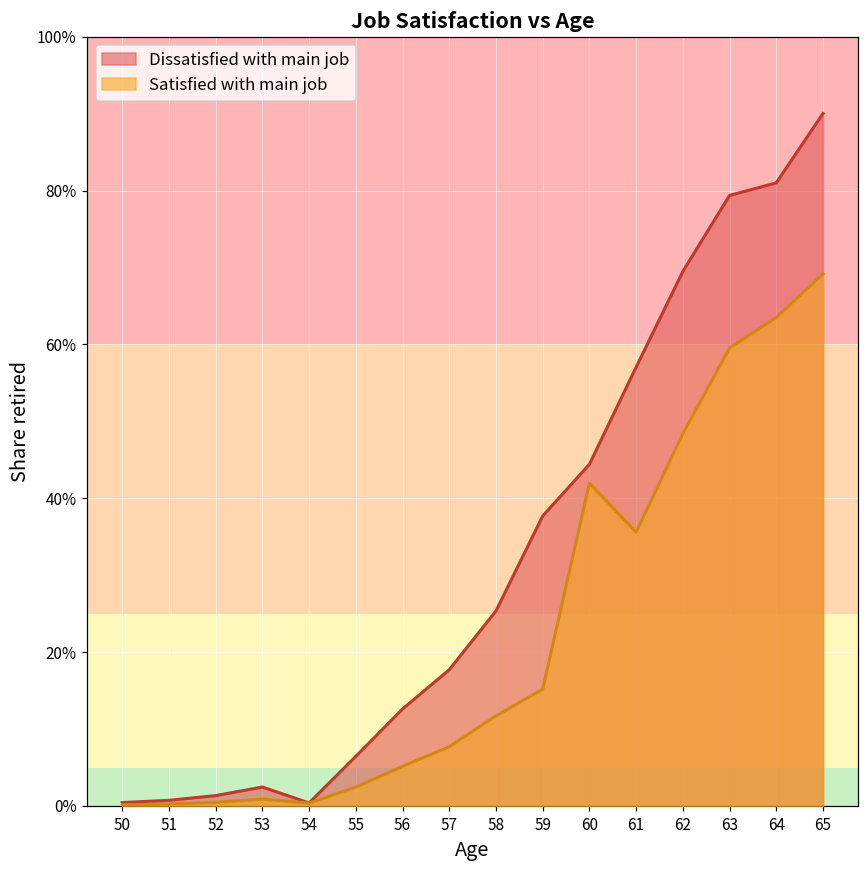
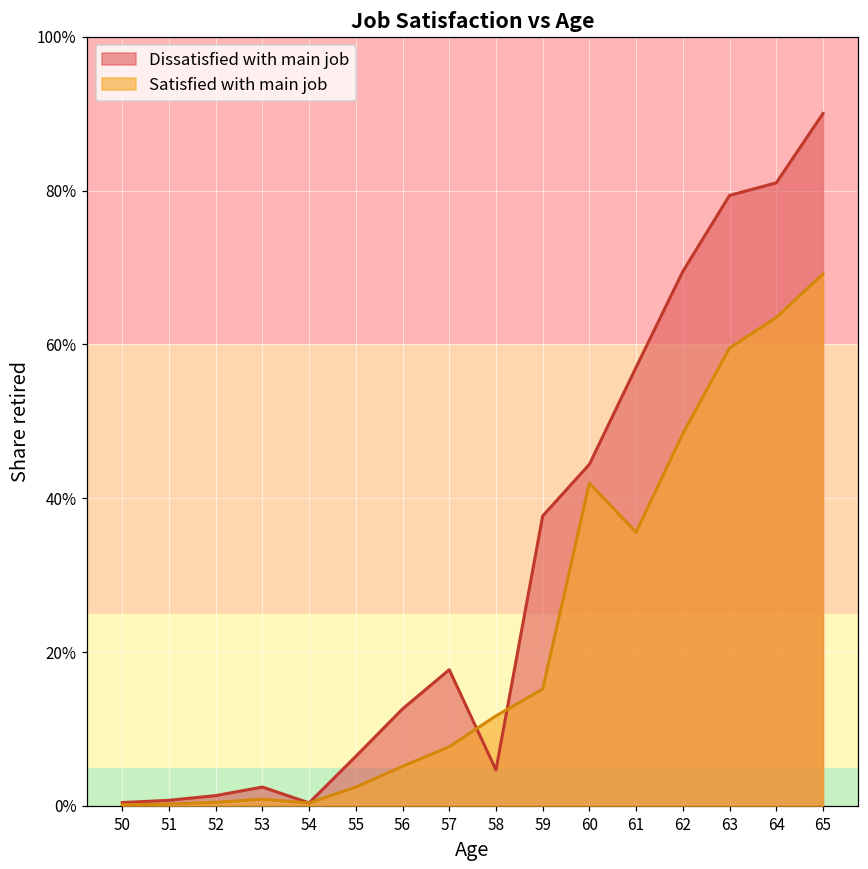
  {
    "Dissatisfied with main job": {
      "51": "1%",
      "52": "1%",
      "53": "2%",
      "55": "6%",
      "56": "13%",
      "57": "18%",
-     "58": "25%",
+     "58": "5%",
      "59": "38%",
      "60": "44%",
      "61": "57%",
      "62": "69%",
      "63": "79%",
      "64": "81%",
      "65": "90%"
    },
    "Satisfied with main job": {
      "51": "0%",
      "52": "0%",
      "53": "1%",
      "55": "2%",
      "56": "5%",
      "57": "8%",
      "58": "12%",
      "59": "15%",
      "60": "42%",
      "61": "36%",
      "62": "48%",
      "63": "60%",
      "64": "63%",
      "65": "69%"
    }
  }
